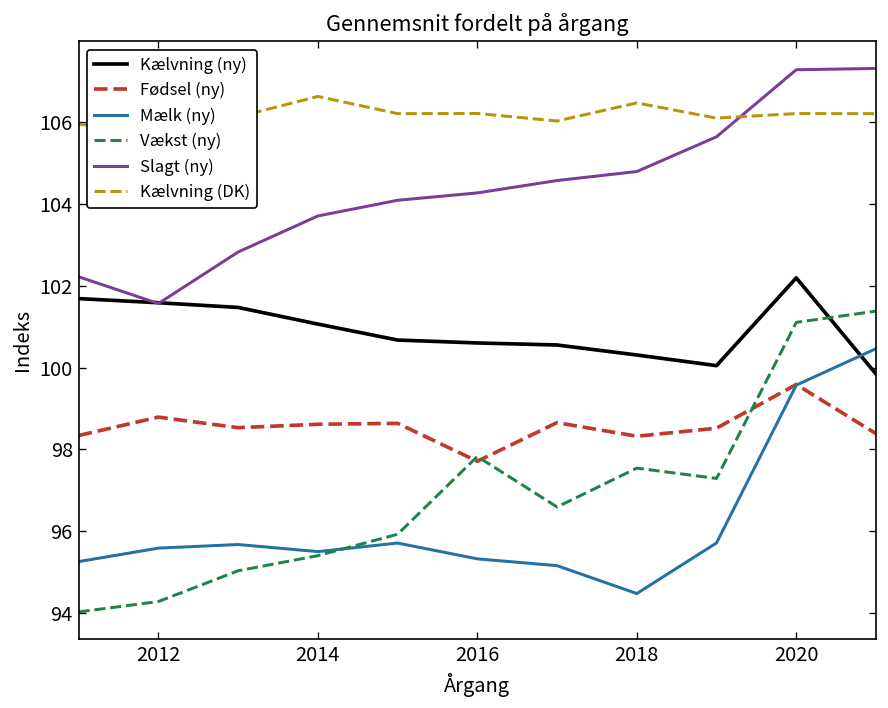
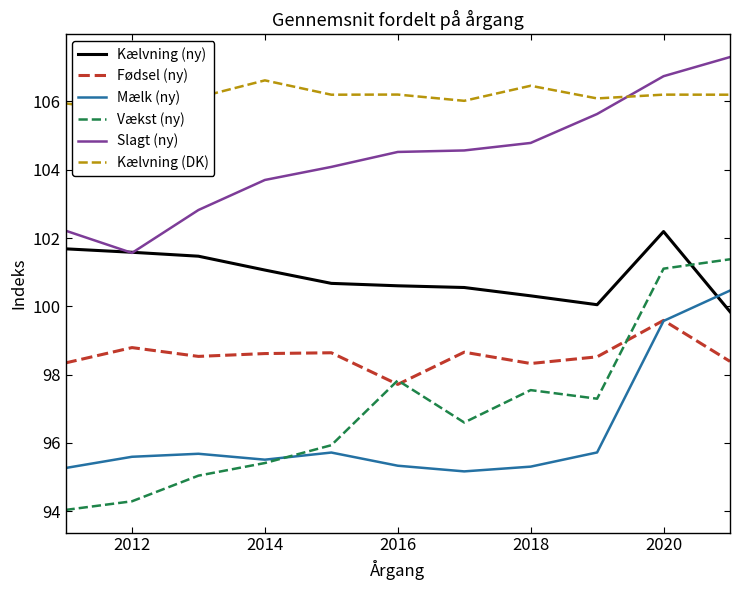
  {
    "Kælvning (ny)": {
      "2014": 101.1,
      "2016": 100.6,
      "2018": 100.3,
      "2020": 102.2
    },
    "Fødsel (ny)": {
      "2012": 98.8,
      "2014": 98.6,
      "2016": 97.7,
      "2018": 98.3
    },
    "Mælk (ny)": {
      "2012": 95.6,
      "2014": 95.5,
      "2016": 95.3,
-     "2018": 94.5
+     "2018": 95.3
    },
    "Vækst (ny)": {
      "2012": 94.3,
      "2014": 95.4,
      "2016": 97.8,
      "2018": 97.5,
      "2020": 101.1
    },
    "Slagt (ny)": {
      "2014": 103.7,
-     "2016": 104.3,
+     "2016": 104.5,
      "2018": 104.8,
-     "2020": 107.3
+     "2020": 106.7
    },
    "Kælvning (DK)": {
      "2014": 106.6,
      "2016": 106.2,
      "2018": 106.5,
      "2020": 106.2
    }
  }
